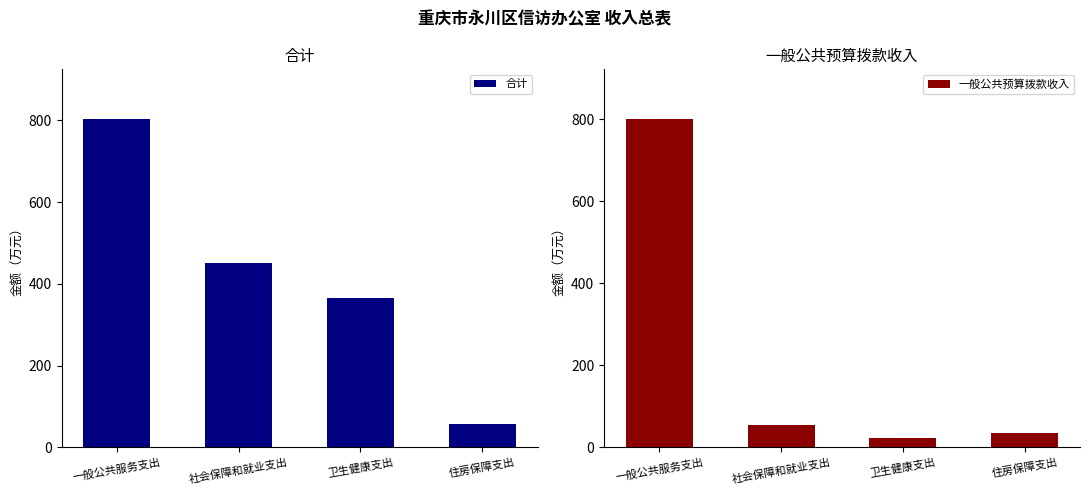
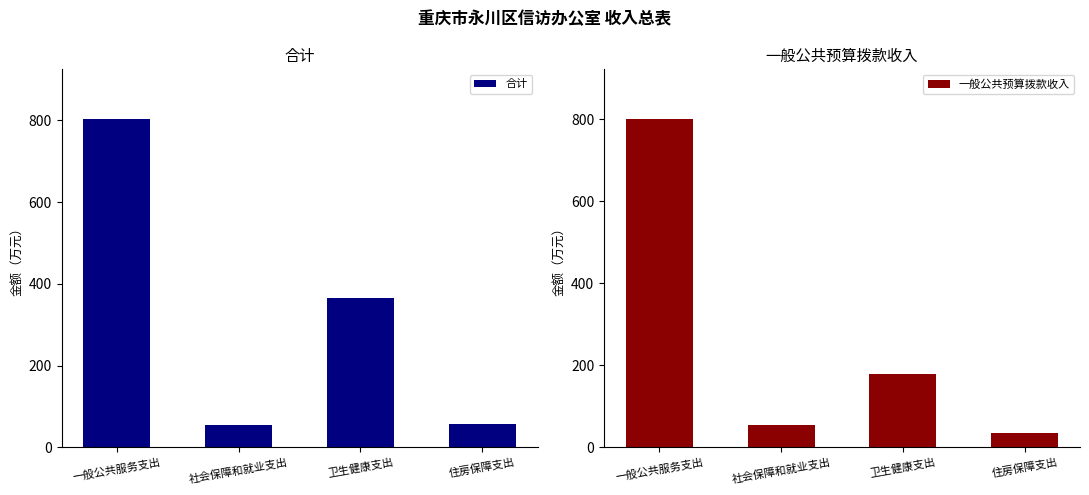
  {
    "合计": {
      "一般公共服务支出": 800,
-     "社会保障和就业支出": 450,
+     "社会保障和就业支出": 50,
      "卫生健康支出": 360,
      "住房保障支出": 60
    },
    "一般公共预算拨款收入": {
      "一般公共服务支出": 800,
      "社会保障和就业支出": 50,
-     "卫生健康支出": 20,
+     "卫生健康支出": 180,
      "住房保障支出": 30
    }
  }
